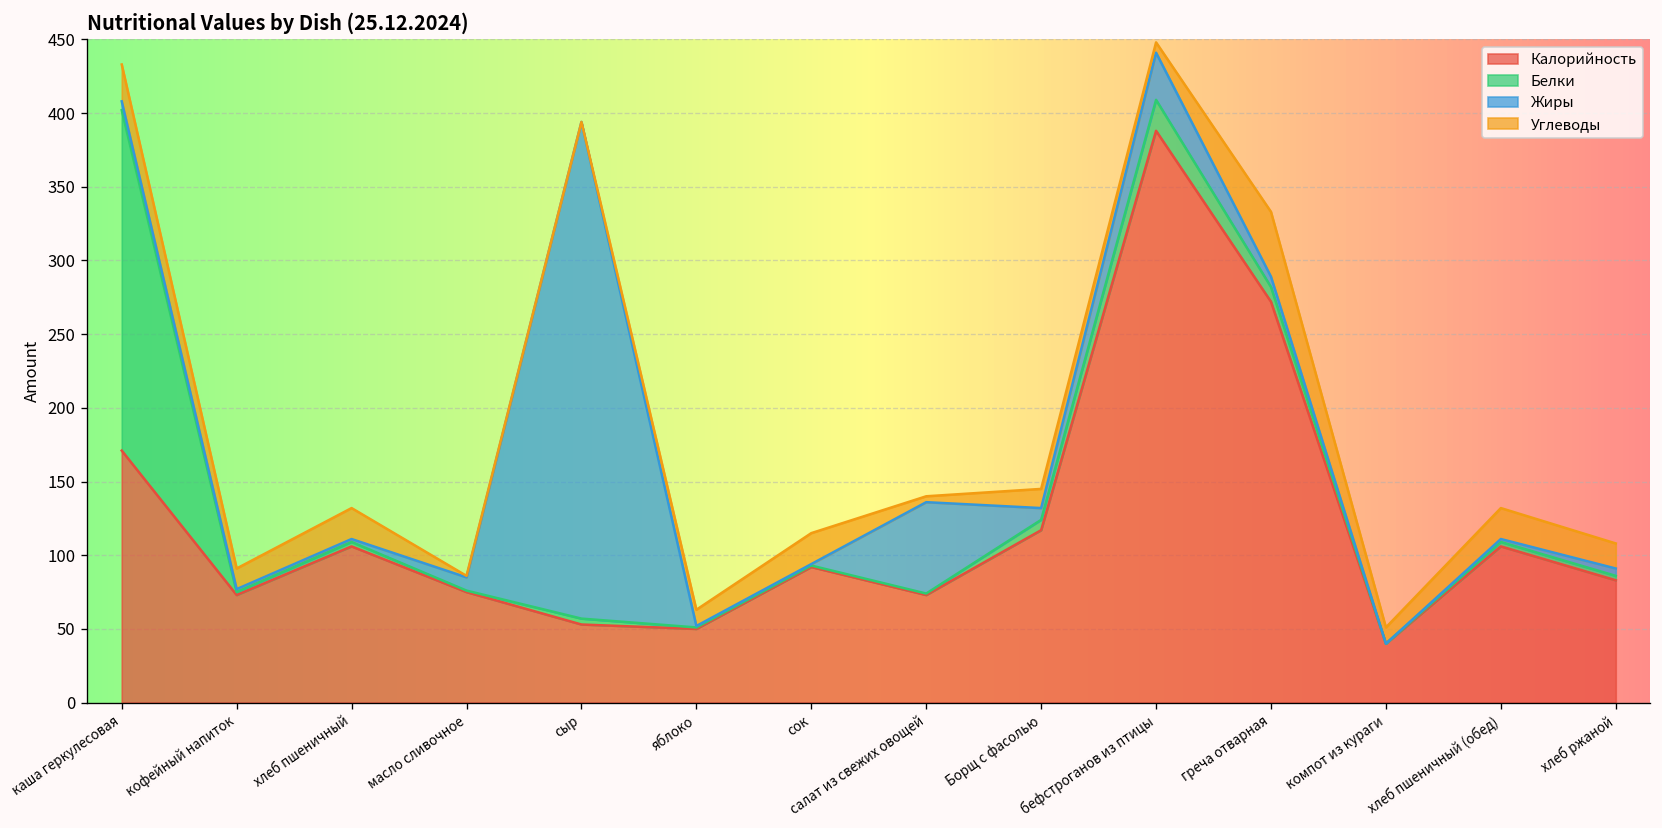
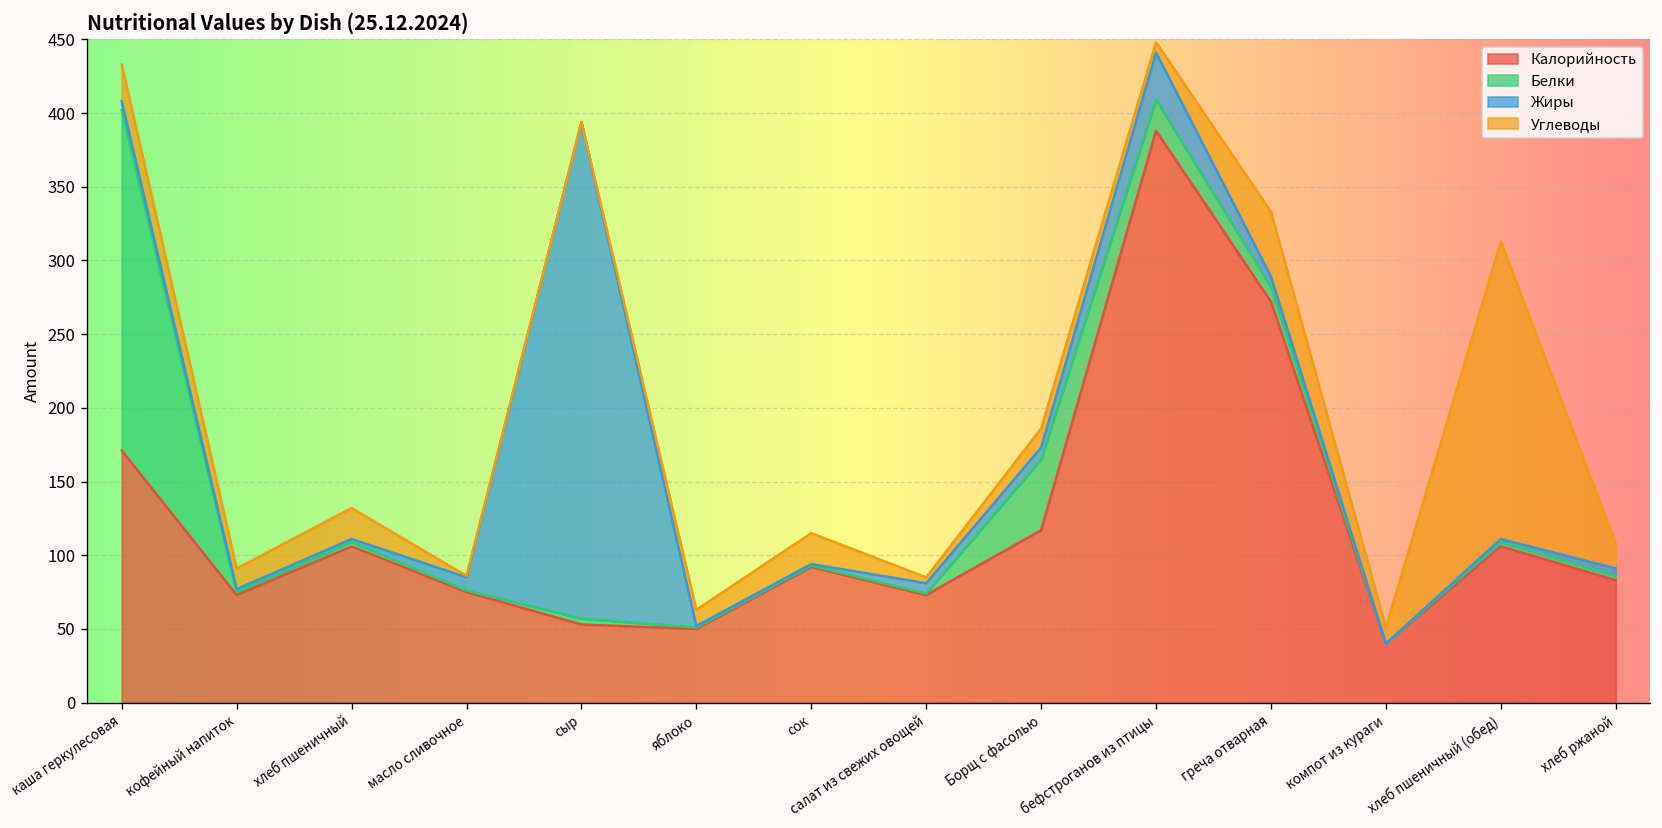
  {
    "Калорийность": {
      "каша геркулесовая": 171,
      "хлеб пшеничный": 106,
      "сыр": 53,
      "Борщ с фасолью": 117,
      "бефстроганов из птицы": 388,
      "греча отварная": 272,
      "хлеб пшеничный (обед)": 106,
      "хлеб ржаной": 83
    },
    "Белки": {
      "каша геркулесовая": 231,
      "сыр": 4,
-     "Борщ с фасолью": 7,
+     "Борщ с фасолью": 48,
      "бефстроганов из птицы": 21,
      "греча отварная": 10,
      "хлеб ржаной": 3
    },
    "Жиры": {
      "каша геркулесовая": 6,
-     "салат из свежих овощей": 62,
+     "салат из свежих овощей": 7,
      "Борщ с фасолью": 8,
      "бефстроганов из птицы": 32,
      "греча отварная": 7,
      "хлеб ржаной": 5
    },
    "Углеводы": {
      "каша геркулесовая": 25,
      "кофейный напиток": 14,
      "хлеб пшеничный": 21,
      "яблоко": 11,
      "сок": 21,
      "салат из свежих овощей": 4,
      "Борщ с фасолью": 13,
      "бефстроганов из птицы": 7,
      "греча отварная": 44,
      "компот из кураги": 11,
-     "хлеб пшеничный (обед)": 21,
+     "хлеб пшеничный (обед)": 202,
      "хлеб ржаной": 17
    }
  }
